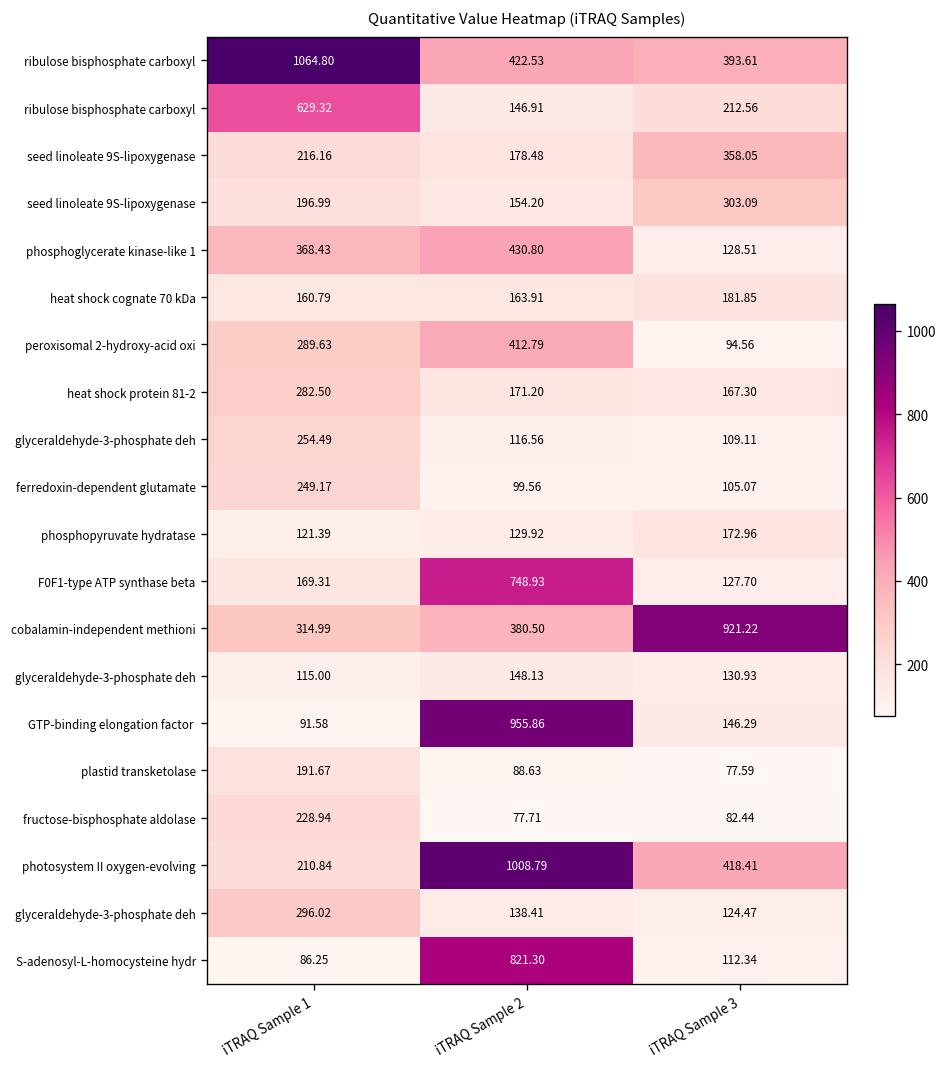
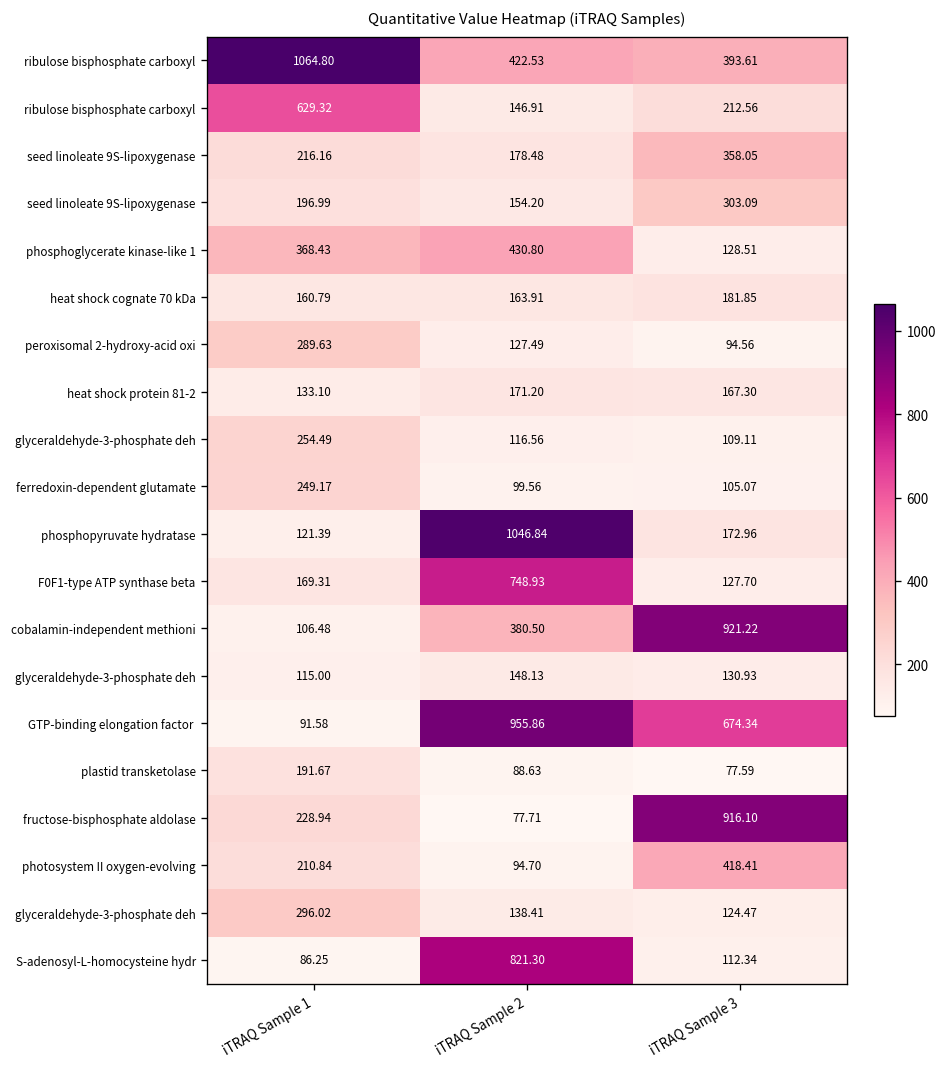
  {
    "phosphoglycerate kinase-like 1": {
      "iTRAQ Sample 1": 368.43,
      "iTRAQ Sample 2": 430.80,
      "iTRAQ Sample 3": 128.51
    },
    "heat shock cognate 70 kDa": {
      "iTRAQ Sample 1": 160.79,
      "iTRAQ Sample 2": 163.91,
      "iTRAQ Sample 3": 181.85
    },
    "peroxisomal 2-hydroxy-acid oxi": {
      "iTRAQ Sample 1": 289.63,
-     "iTRAQ Sample 2": 412.79,
+     "iTRAQ Sample 2": 127.49,
      "iTRAQ Sample 3": 94.56
    },
    "heat shock protein 81-2": {
-     "iTRAQ Sample 1": 282.50,
+     "iTRAQ Sample 1": 133.10,
      "iTRAQ Sample 2": 171.20,
      "iTRAQ Sample 3": 167.30
    },
    "ferredoxin-dependent glutamate": {
      "iTRAQ Sample 1": 249.17,
      "iTRAQ Sample 2": 99.56,
      "iTRAQ Sample 3": 105.07
    },
    "phosphopyruvate hydratase": {
      "iTRAQ Sample 1": 121.39,
-     "iTRAQ Sample 2": 129.92,
+     "iTRAQ Sample 2": 1046.84,
      "iTRAQ Sample 3": 172.96
    },
    "F0F1-type ATP synthase beta": {
      "iTRAQ Sample 1": 169.31,
      "iTRAQ Sample 2": 748.93,
      "iTRAQ Sample 3": 127.70
    },
    "cobalamin-independent methioni": {
-     "iTRAQ Sample 1": 314.99,
+     "iTRAQ Sample 1": 106.48,
      "iTRAQ Sample 2": 380.50,
      "iTRAQ Sample 3": 921.22
    },
    "GTP-binding elongation factor": {
      "iTRAQ Sample 1": 91.58,
      "iTRAQ Sample 2": 955.86,
-     "iTRAQ Sample 3": 146.29
+     "iTRAQ Sample 3": 674.34
    },
    "plastid transketolase": {
      "iTRAQ Sample 1": 191.67,
      "iTRAQ Sample 2": 88.63,
      "iTRAQ Sample 3": 77.59
    },
    "fructose-bisphosphate aldolase": {
      "iTRAQ Sample 1": 228.94,
      "iTRAQ Sample 2": 77.71,
-     "iTRAQ Sample 3": 82.44
+     "iTRAQ Sample 3": 916.10
    },
    "photosystem II oxygen-evolving": {
      "iTRAQ Sample 1": 210.84,
-     "iTRAQ Sample 2": 1008.79,
+     "iTRAQ Sample 2": 94.70,
      "iTRAQ Sample 3": 418.41
    },
    "S-adenosyl-L-homocysteine hydr": {
      "iTRAQ Sample 1": 86.25,
      "iTRAQ Sample 2": 821.30,
      "iTRAQ Sample 3": 112.34
    }
  }
